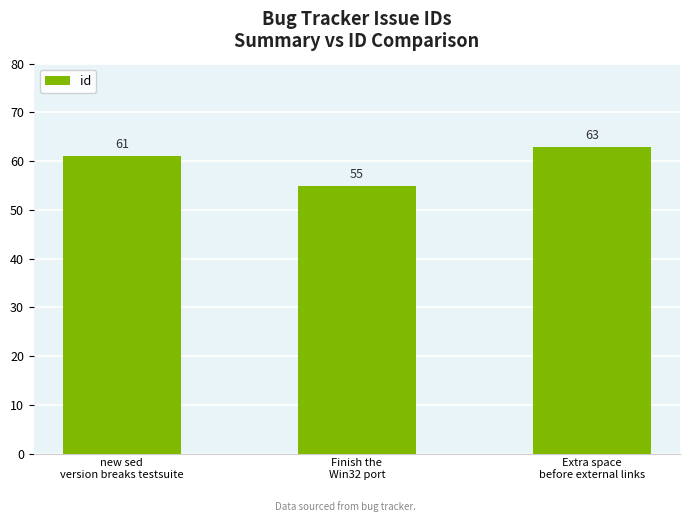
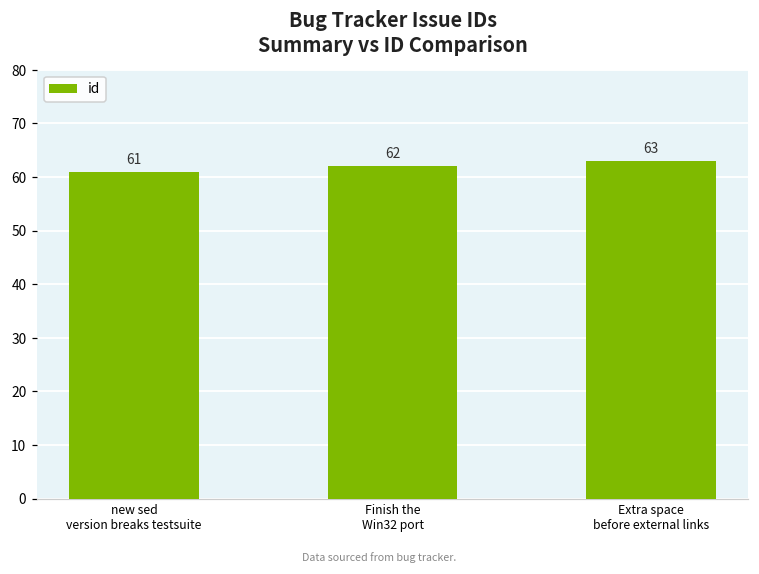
  {
    "new sed version breaks testsuite": 61,
-   "Finish the Win32 port": 55,
+   "Finish the Win32 port": 62,
    "Extra space before external links": 63
  }
